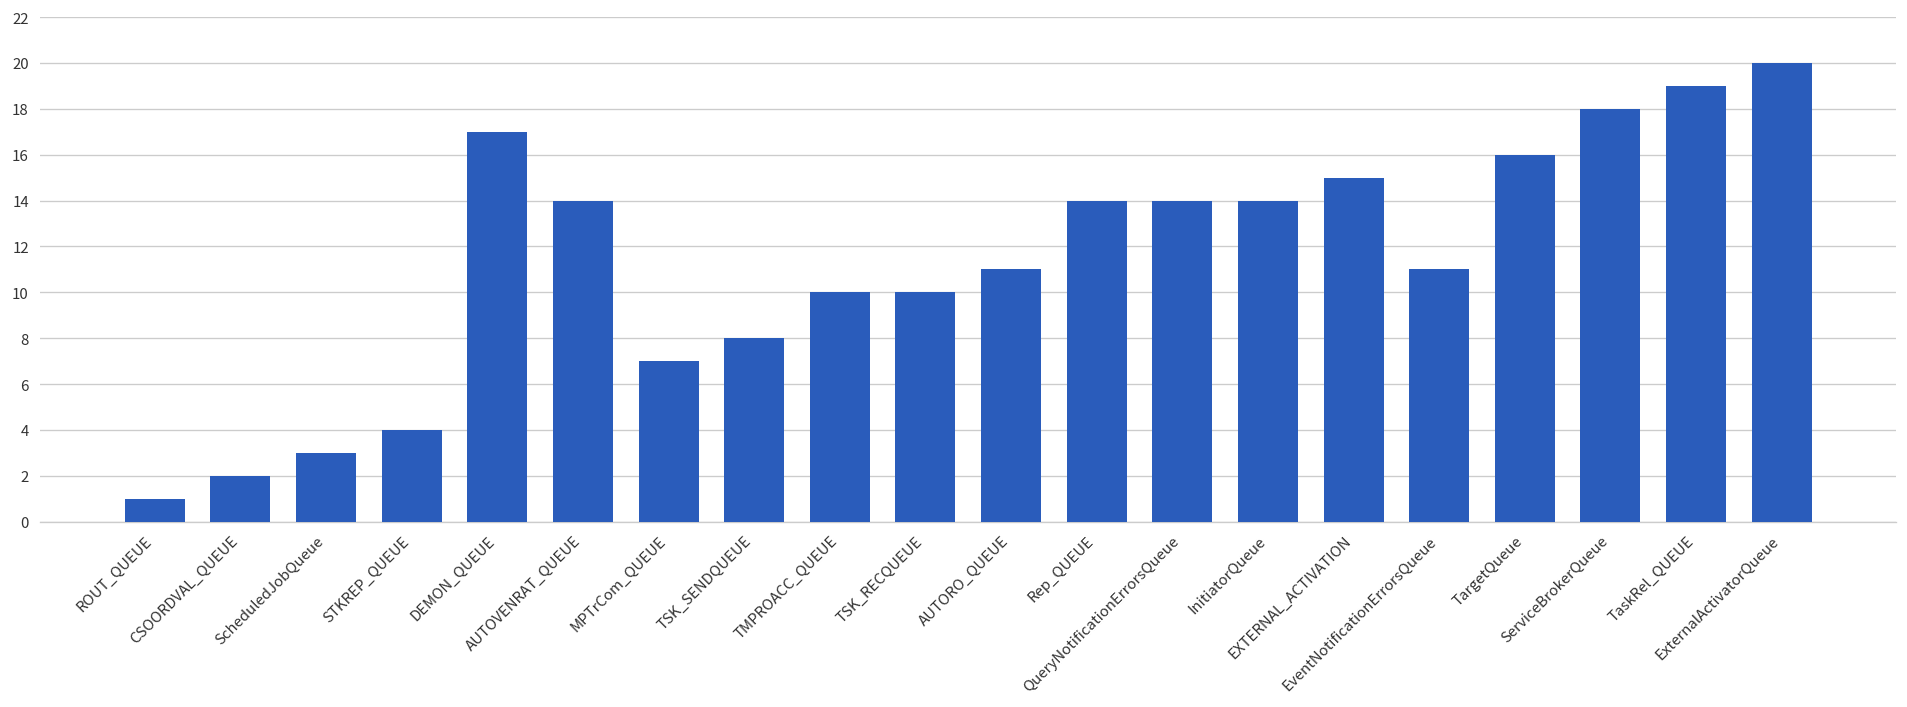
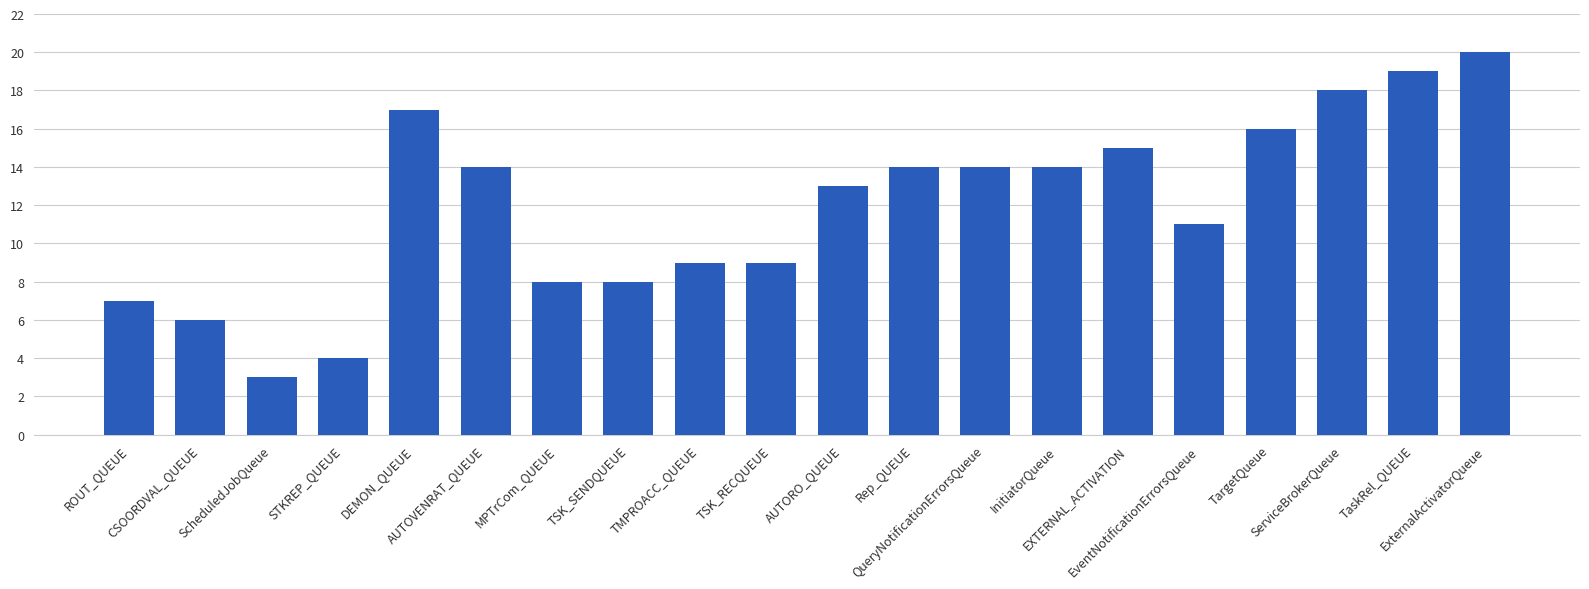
  {
-   "ROUT_QUEUE": 1,
-   "CSOORDVAL_QUEUE": 2,
+   "ROUT_QUEUE": 7,
+   "CSOORDVAL_QUEUE": 6,
    "ScheduledJobQueue": 3,
    "STKREP_QUEUE": 4,
    "DEMON_QUEUE": 17,
    "AUTOVENRAT_QUEUE": 14,
-   "MPTrCom_QUEUE": 7,
+   "MPTrCom_QUEUE": 8,
    "TSK_SENDQUEUE": 8,
-   "TMPROACC_QUEUE": 10,
-   "TSK_RECQUEUE": 10,
-   "AUTORO_QUEUE": 11,
+   "TMPROACC_QUEUE": 9,
+   "TSK_RECQUEUE": 9,
+   "AUTORO_QUEUE": 13,
    "Rep_QUEUE": 14,
    "QueryNotificationErrorsQueue": 14,
    "InitiatorQueue": 14,
    "EXTERNAL_ACTIVATION": 15,
    "EventNotificationErrorsQueue": 11,
    "TargetQueue": 16,
    "ServiceBrokerQueue": 18,
    "TaskRel_QUEUE": 19,
    "ExternalActivatorQueue": 20
  }
